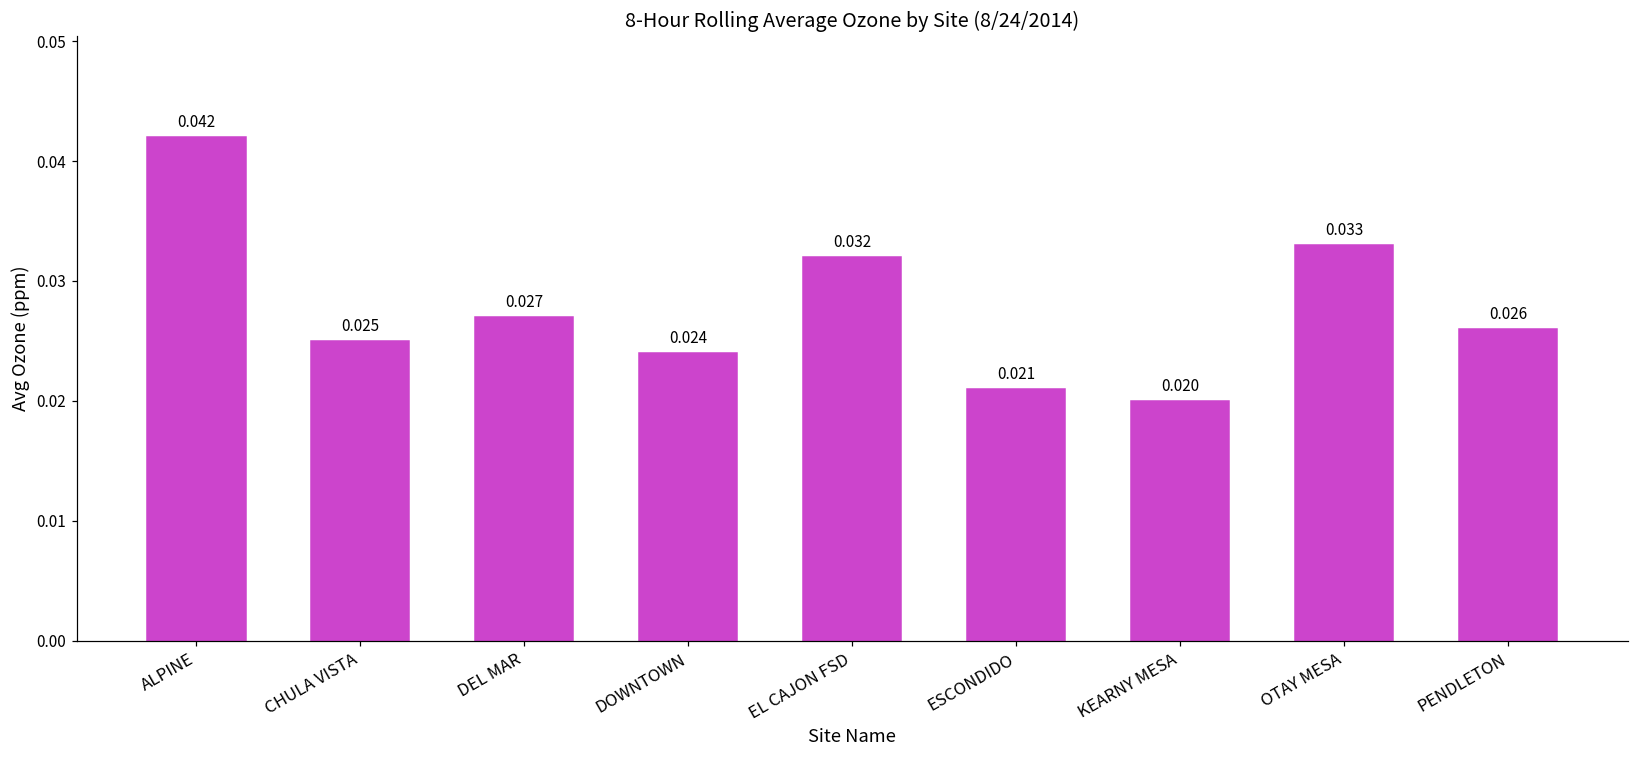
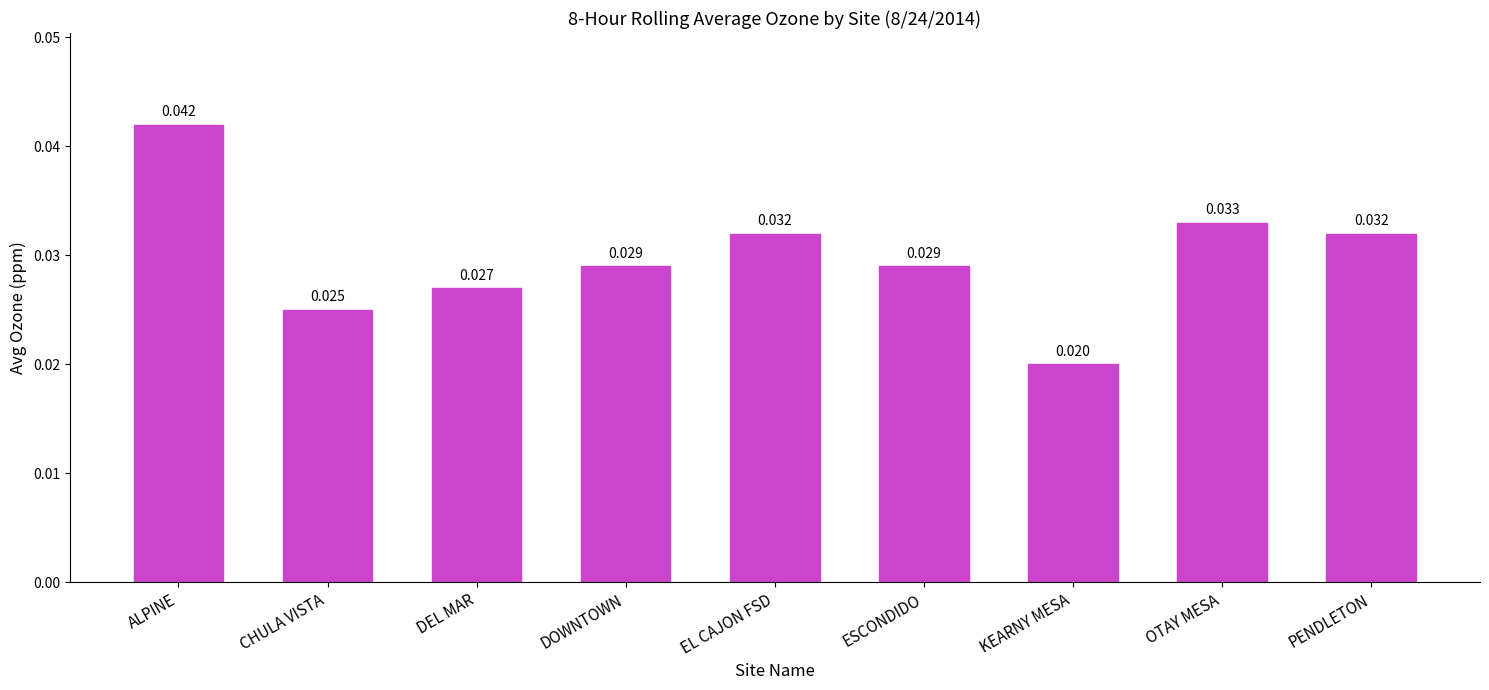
  {
    "ALPINE": 0.042,
    "CHULA VISTA": 0.025,
    "DEL MAR": 0.027,
-   "DOWNTOWN": 0.024,
+   "DOWNTOWN": 0.029,
    "EL CAJON FSD": 0.032,
-   "ESCONDIDO": 0.021,
+   "ESCONDIDO": 0.029,
    "KEARNY MESA": 0.020,
    "OTAY MESA": 0.033,
-   "PENDLETON": 0.026
+   "PENDLETON": 0.032
  }
